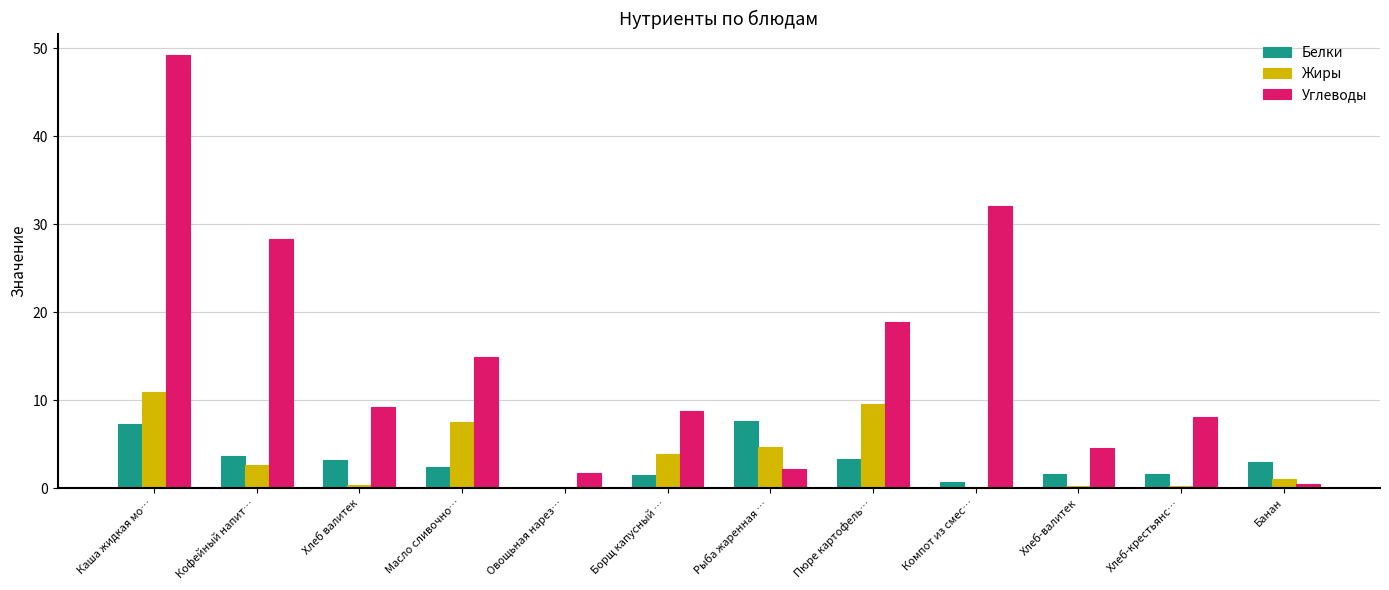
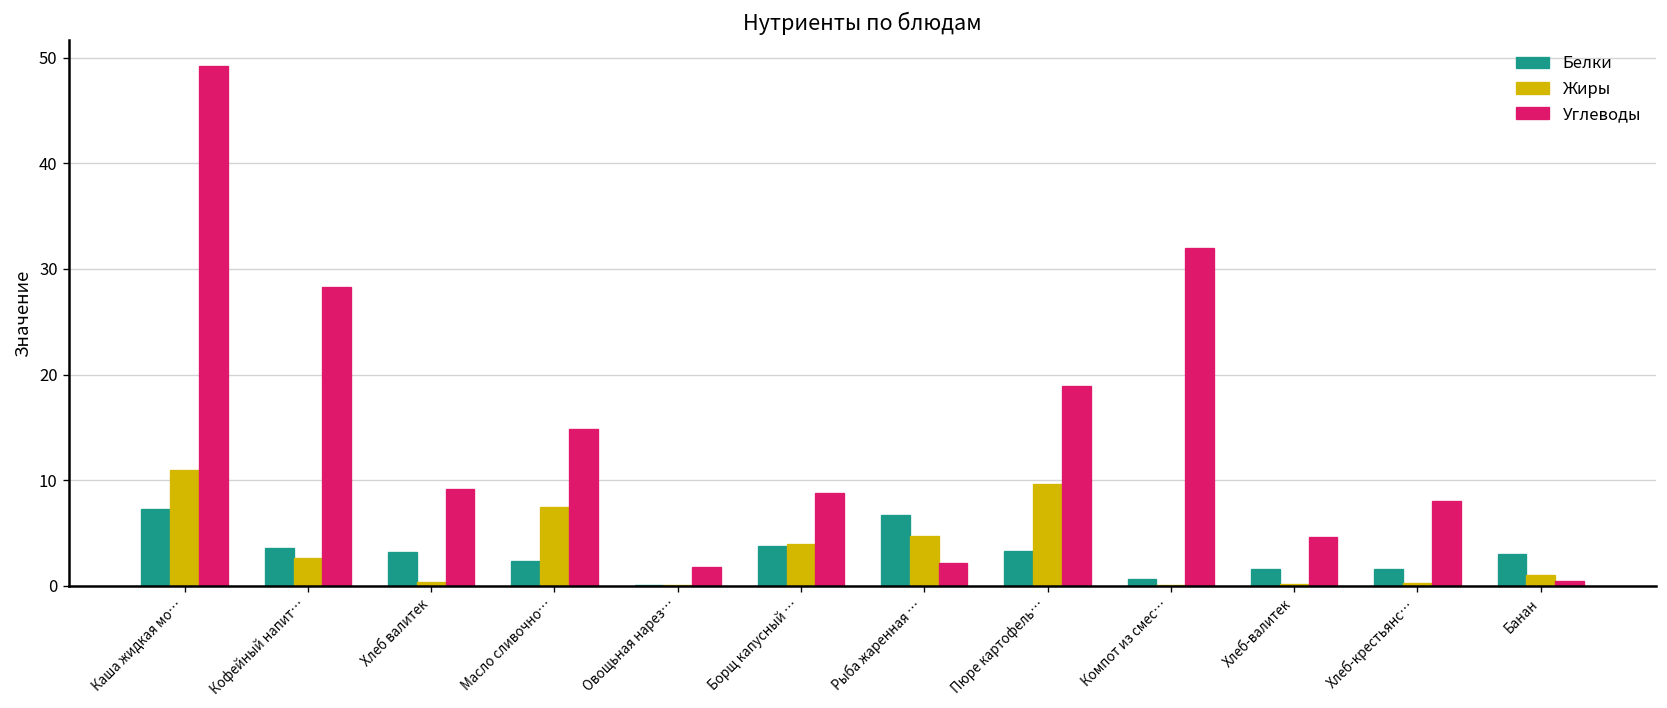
  {
    "Белки": {
      "Каша жидкая мо…": 7,
      "Кофейный напит…": 4,
      "Хлеб валитек": 3,
      "Масло сливочно…": 2,
-     "Борщ капусный …": 1,
-     "Рыба жаренная …": 8,
+     "Борщ капусный …": 4,
+     "Рыба жаренная …": 7,
      "Пюре картофель…": 3,
      "Компот из смес…": 1,
      "Хлеб-валитек": 2,
      "Хлеб-крестьянс…": 2,
      "Банан": 3
    },
    "Жиры": {
      "Каша жидкая мо…": 11,
      "Кофейный напит…": 3,
      "Хлеб валитек": 0,
      "Масло сливочно…": 7,
      "Борщ капусный …": 4,
      "Рыба жаренная …": 5,
      "Пюре картофель…": 10,
      "Хлеб-крестьянс…": 0,
      "Банан": 1
    },
    "Углеводы": {
      "Каша жидкая мо…": 49,
      "Кофейный напит…": 28,
      "Хлеб валитек": 9,
      "Масло сливочно…": 15,
      "Овощьная нарез…": 2,
      "Борщ капусный …": 9,
      "Рыба жаренная …": 2,
      "Пюре картофель…": 19,
      "Компот из смес…": 32,
      "Хлеб-валитек": 5,
      "Хлеб-крестьянс…": 8,
      "Банан": 0
    }
  }
